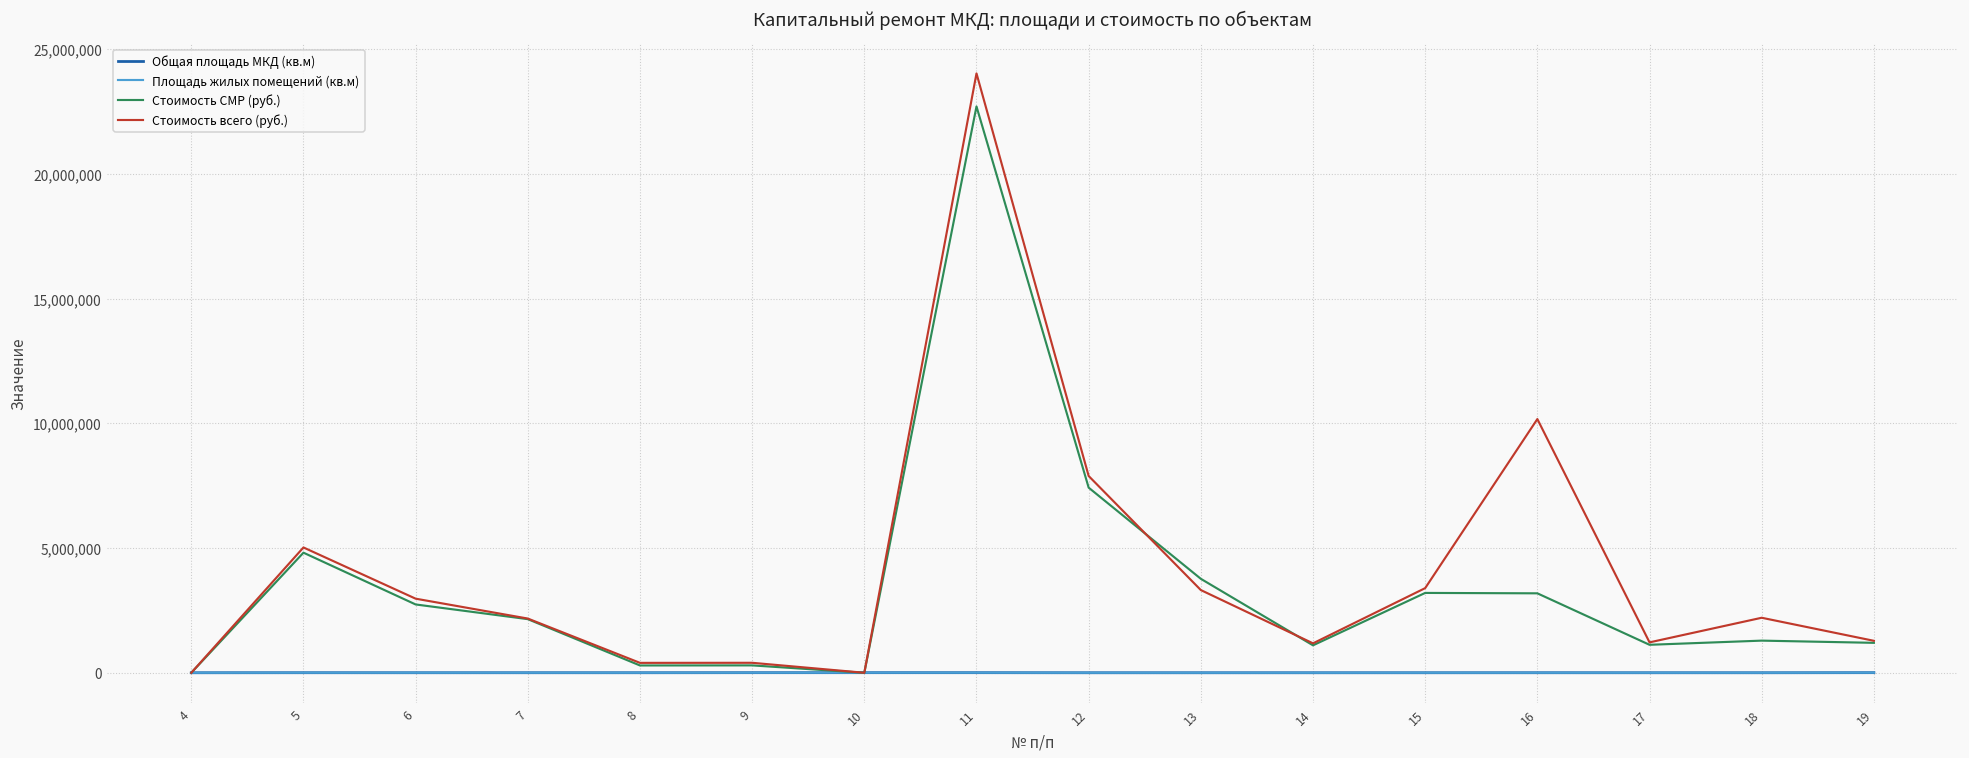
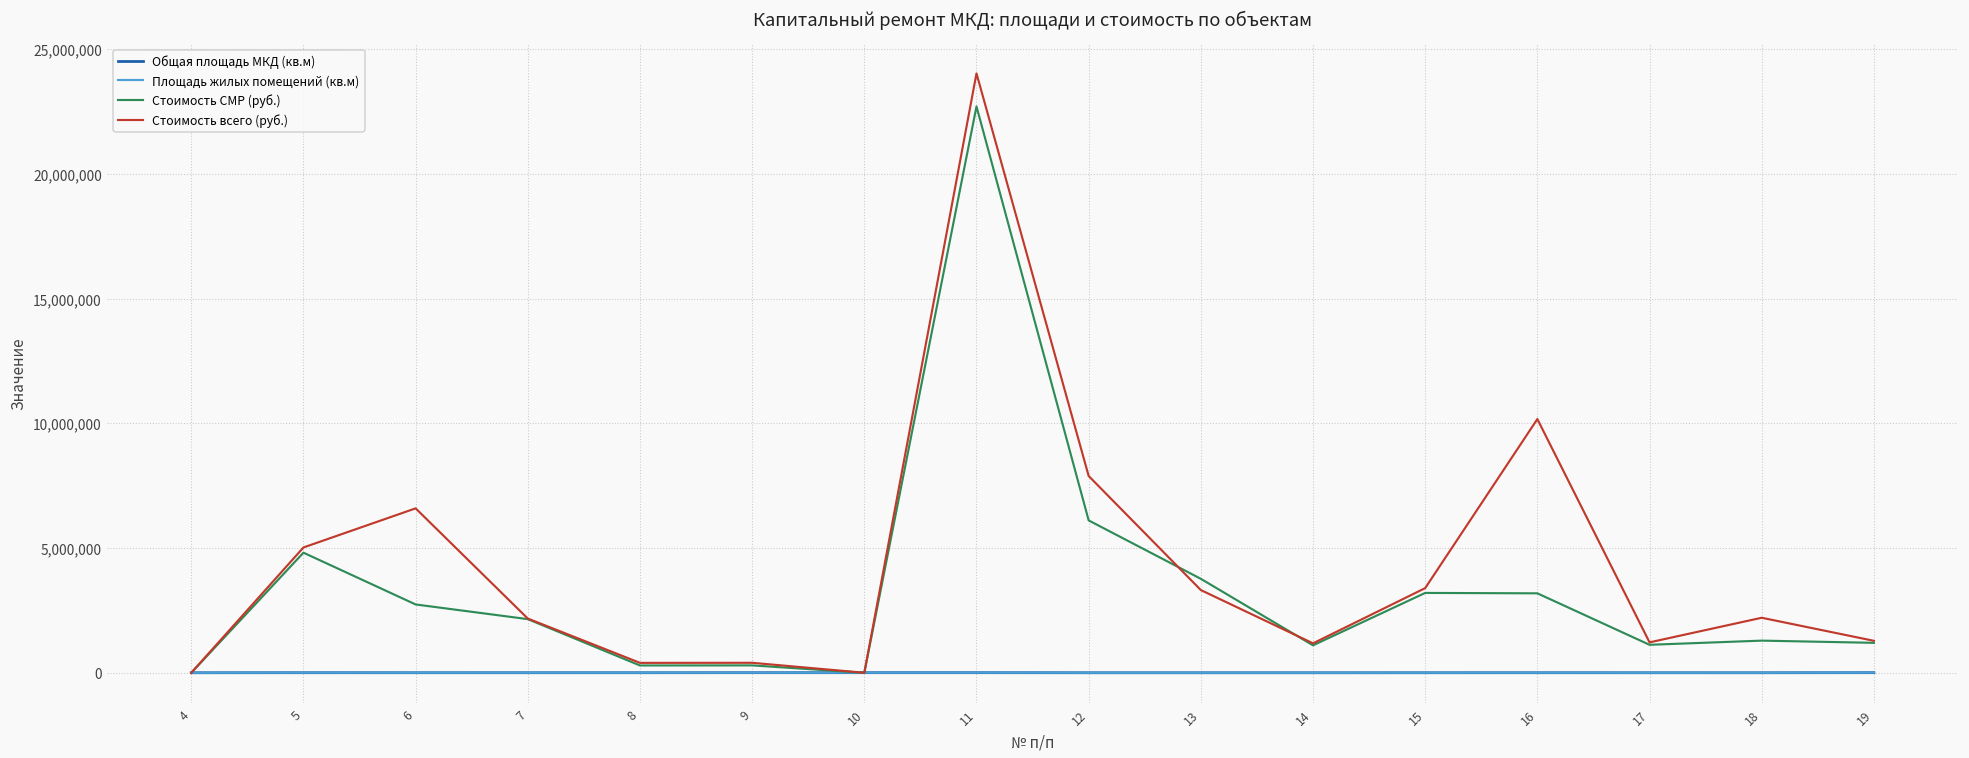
  {
    "Площадь жилых помещений (кв.м)": {
      "5": "0",
      "6": "0",
      "7": "0",
      "8": "0",
      "9": "0",
      "11": "0",
      "12": "0",
      "13": "0",
      "14": "0",
      "15": "0",
      "16": "0",
      "17": "0",
      "18": "0",
      "19": "0"
    },
    "Стоимость СМР (руб.)": {
      "5": "4,800,000",
      "6": "2,700,000",
      "11": "22,700,000",
-     "12": "7,400,000",
+     "12": "6,100,000",
      "13": "3,800,000",
      "15": "3,200,000",
      "16": "3,200,000",
      "18": "1,300,000"
    },
    "Стоимость всего (руб.)": {
      "5": "5,000,000",
-     "6": "3,000,000",
+     "6": "6,600,000",
      "11": "24,000,000",
      "12": "7,900,000",
      "13": "3,300,000",
      "15": "3,400,000",
      "16": "10,200,000",
      "18": "2,200,000"
    }
  }
